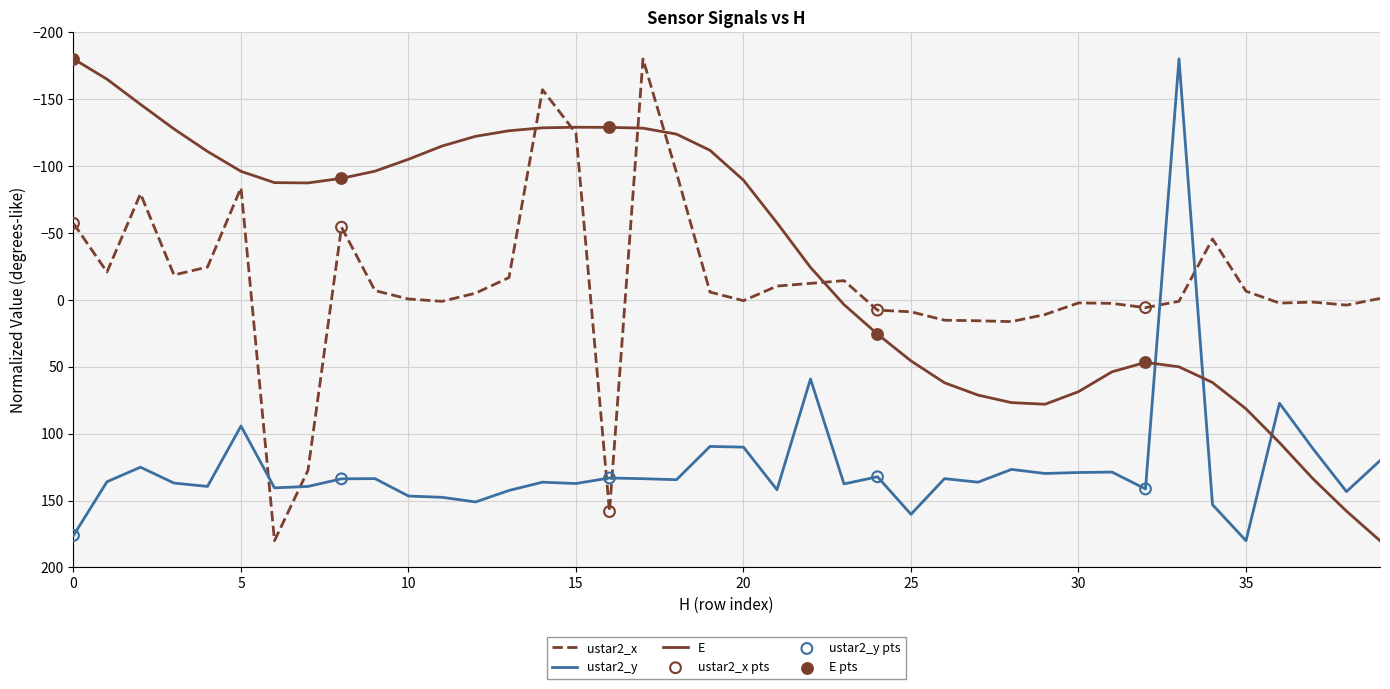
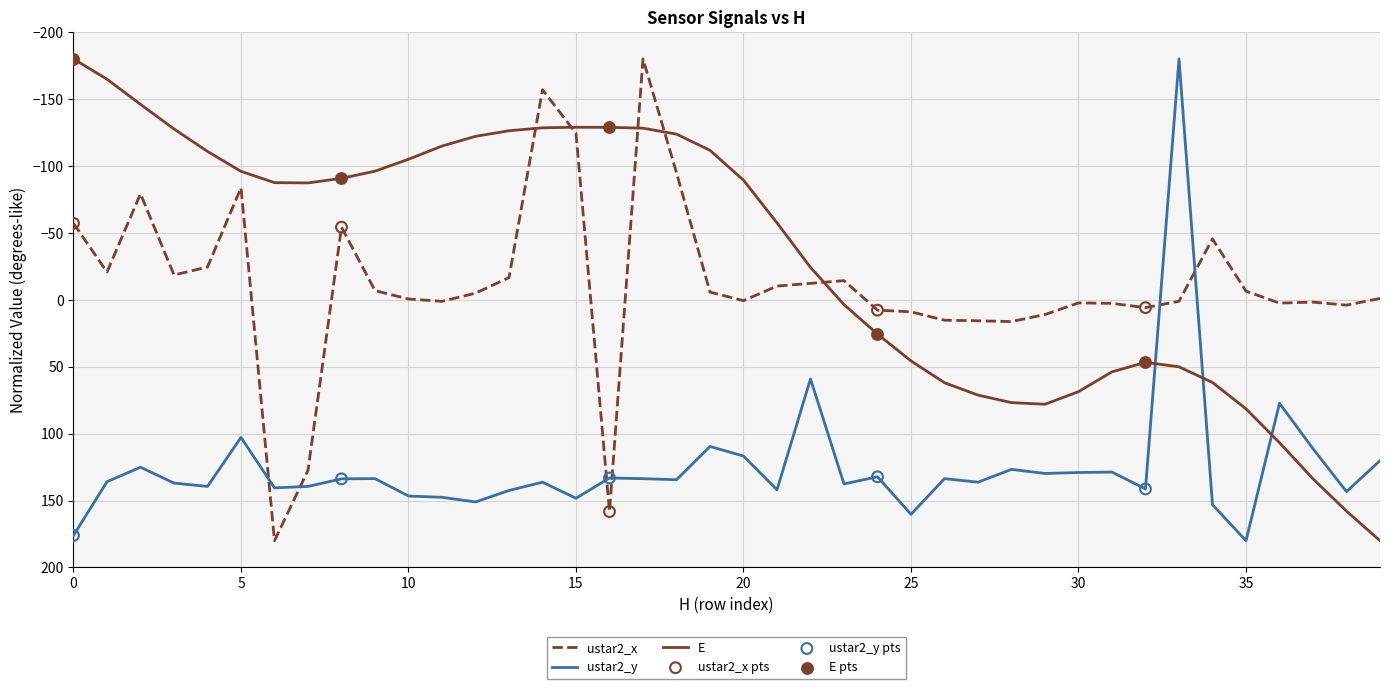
  {
    "ustar2_y": {
-     "5": 94,
+     "5": 103,
      "10": 147,
-     "15": 137,
-     "20": 110,
+     "15": 148,
+     "20": 117,
      "25": 160,
      "30": 129,
      "35": 180
    }
  }
